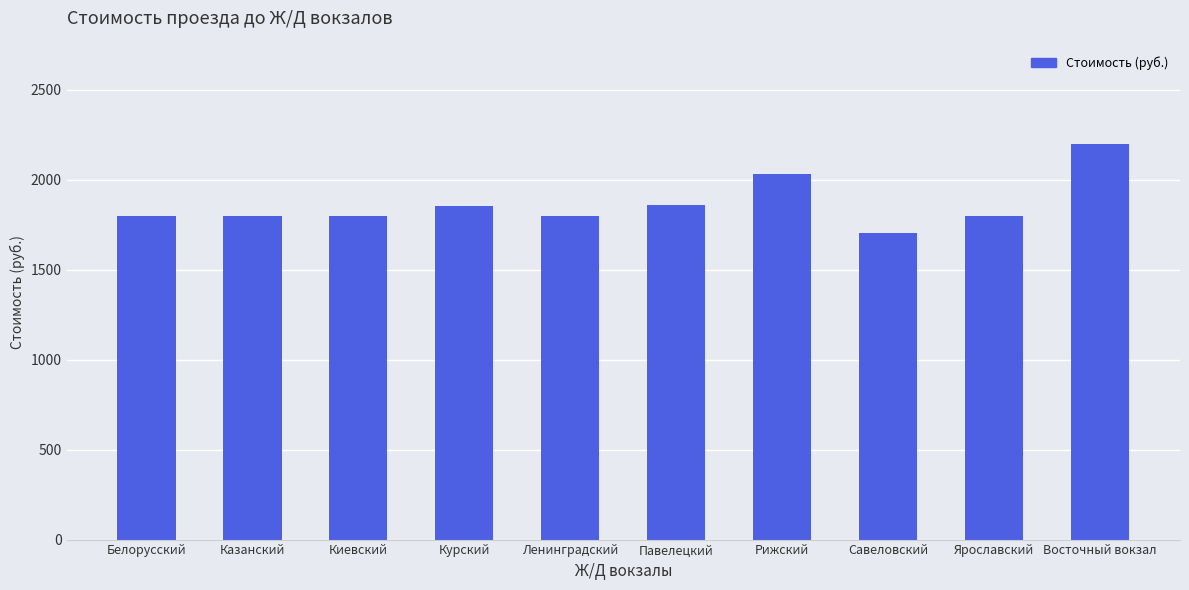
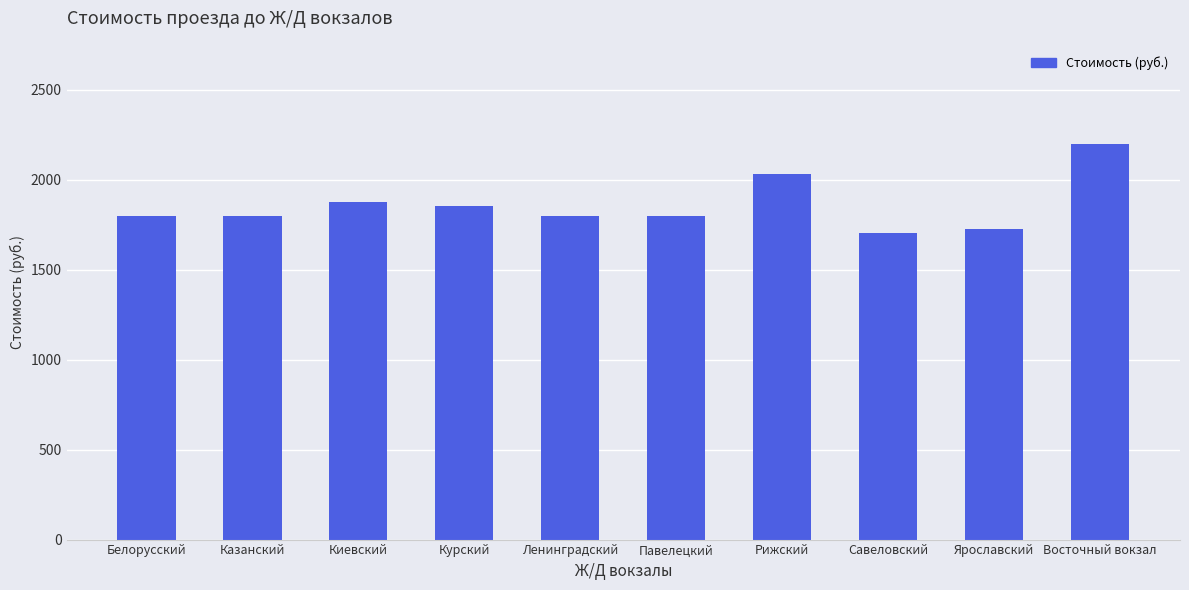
  {
    "Белорусский": 1800,
    "Казанский": 1800,
-   "Киевский": 1800,
+   "Киевский": 1880,
    "Курский": 1850,
    "Ленинградский": 1800,
-   "Павелецкий": 1860,
+   "Павелецкий": 1800,
    "Рижский": 2030,
    "Савеловский": 1700,
-   "Ярославский": 1800,
+   "Ярославский": 1730,
    "Восточный вокзал": 2200
  }
